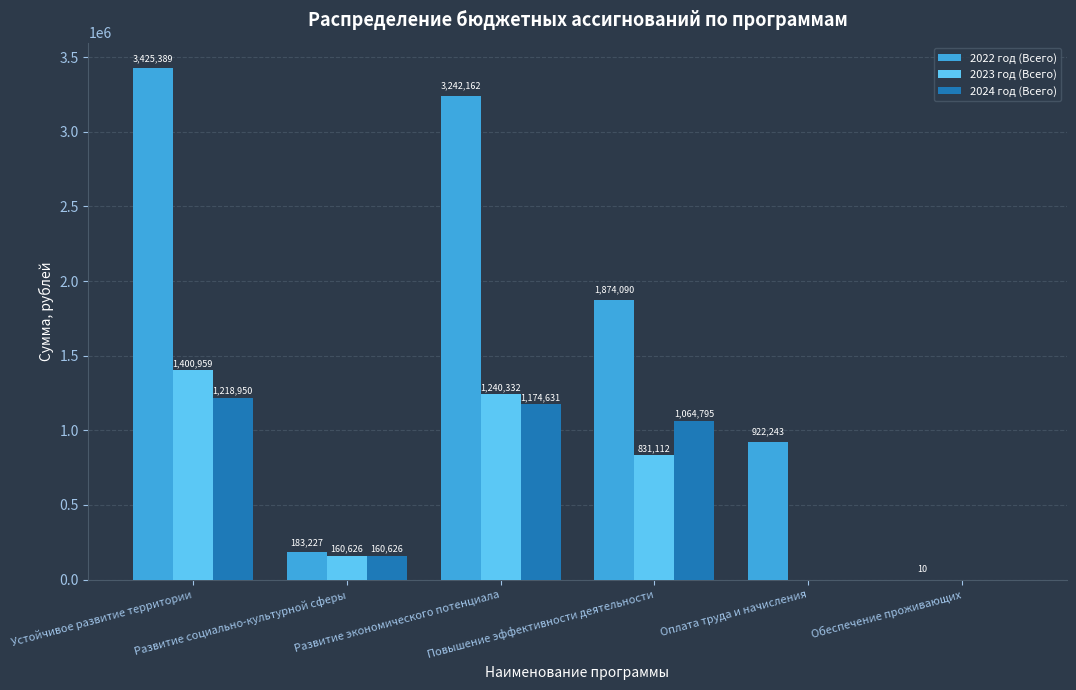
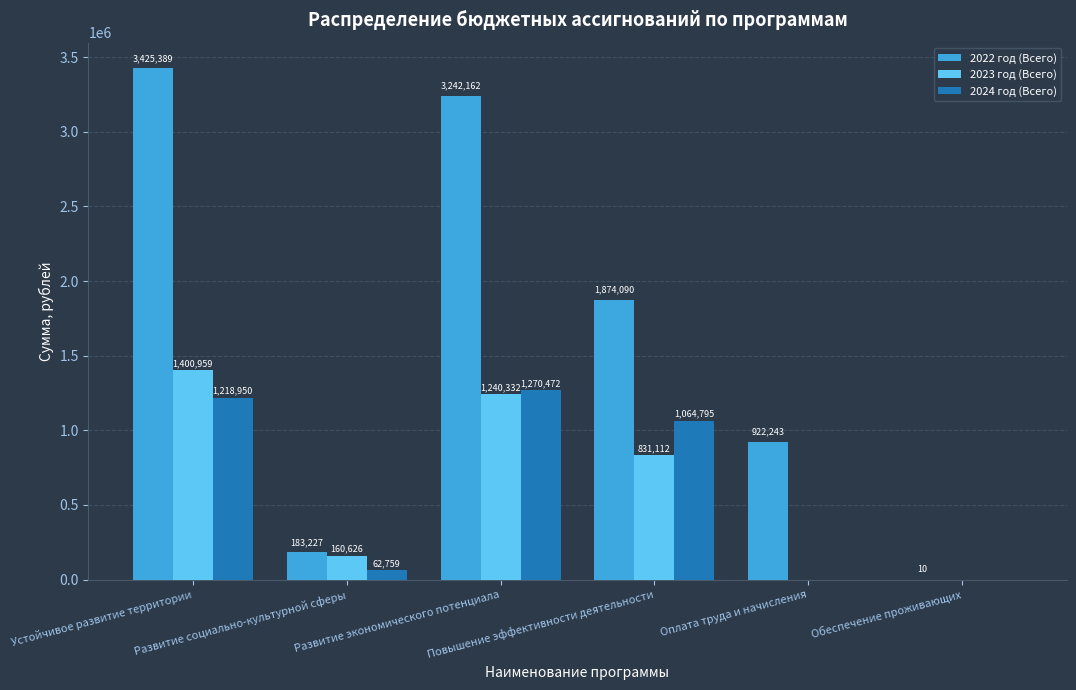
  {
    "2024 год (Всего)": {
      "Устойчивое развитие территории": "1,218,950",
-     "Развитие социально-культурной сферы": "160,626",
-     "Развитие экономического потенциала": "1,174,631",
+     "Развитие социально-культурной сферы": "62,759",
+     "Развитие экономического потенциала": "1,270,472",
      "Повышение эффективности деятельности": "1,064,795"
    }
  }
